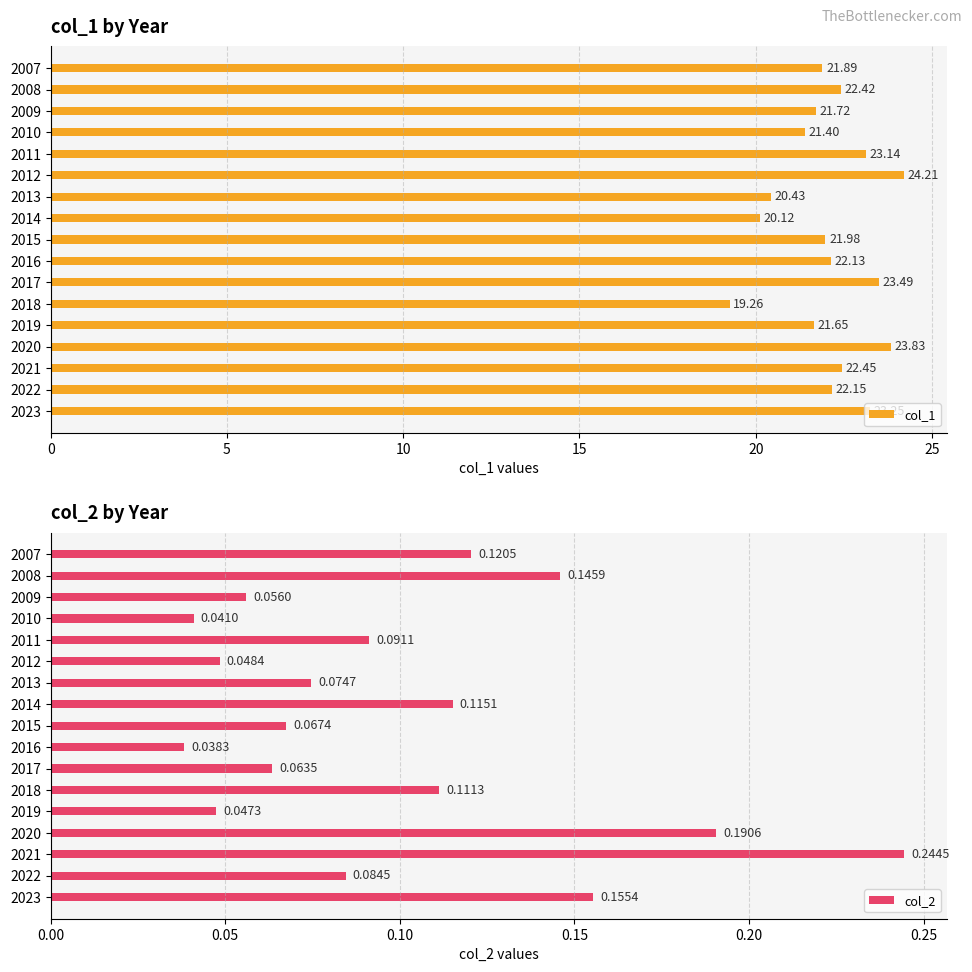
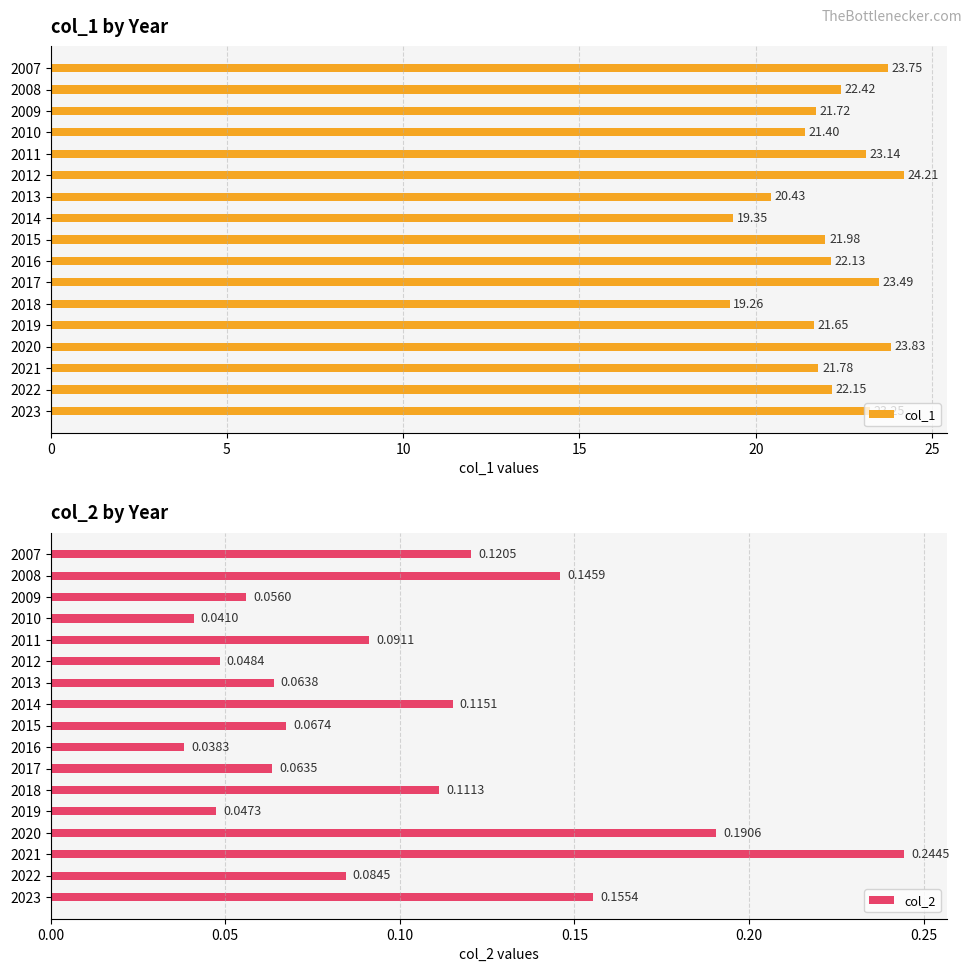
  {
    "col_1 by Year": {
-     "2007": 21.89,
+     "2007": 23.75,
      "2008": 22.42,
      "2009": 21.72,
      "2010": 21.40,
      "2011": 23.14,
      "2012": 24.21,
      "2013": 20.43,
-     "2014": 20.12,
+     "2014": 19.35,
      "2015": 21.98,
      "2016": 22.13,
      "2017": 23.49,
      "2018": 19.26,
      "2019": 21.65,
      "2020": 23.83,
-     "2021": 22.45,
+     "2021": 21.78,
      "2022": 22.15
    },
    "col_2 by Year": {
      "2007": 0.1205,
      "2008": 0.1459,
      "2009": 0.0560,
      "2010": 0.0410,
      "2011": 0.0911,
      "2012": 0.0484,
-     "2013": 0.0747,
+     "2013": 0.0638,
      "2014": 0.1151,
      "2015": 0.0674,
      "2016": 0.0383,
      "2017": 0.0635,
      "2018": 0.1113,
      "2019": 0.0473,
      "2020": 0.1906,
      "2021": 0.2445,
      "2022": 0.0845,
      "2023": 0.1554
    }
  }
